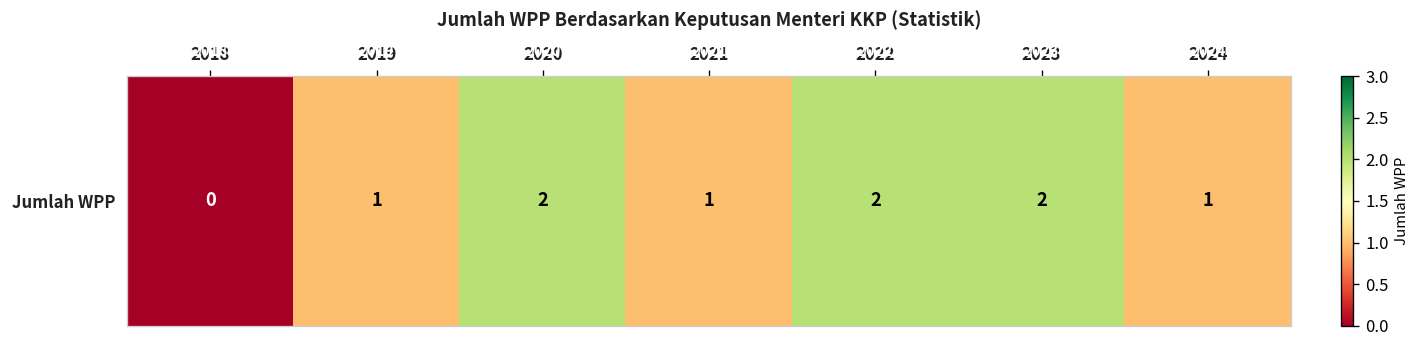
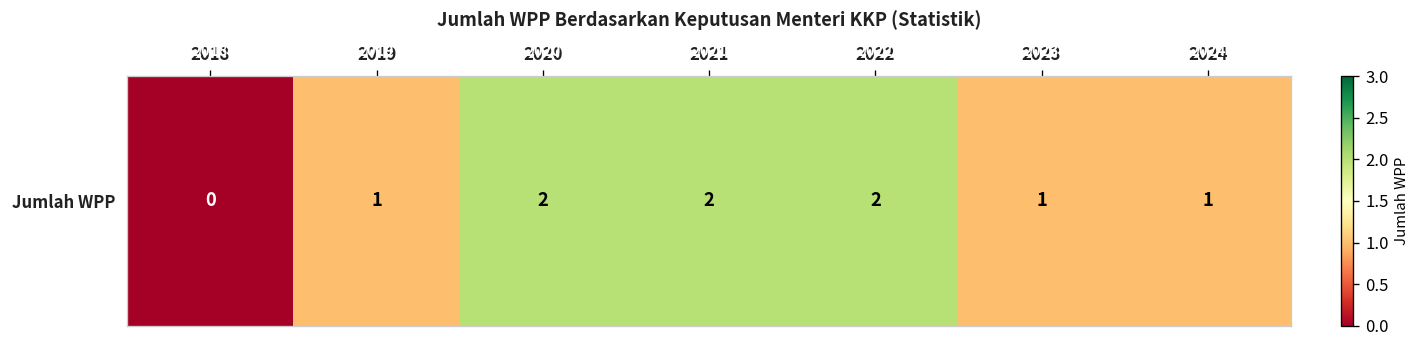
  {
    "Jumlah WPP": {
      "2018": 0,
      "2019": 1,
      "2020": 2,
-     "2021": 1,
+     "2021": 2,
      "2022": 2,
-     "2023": 2,
+     "2023": 1,
      "2024": 1
    }
  }
